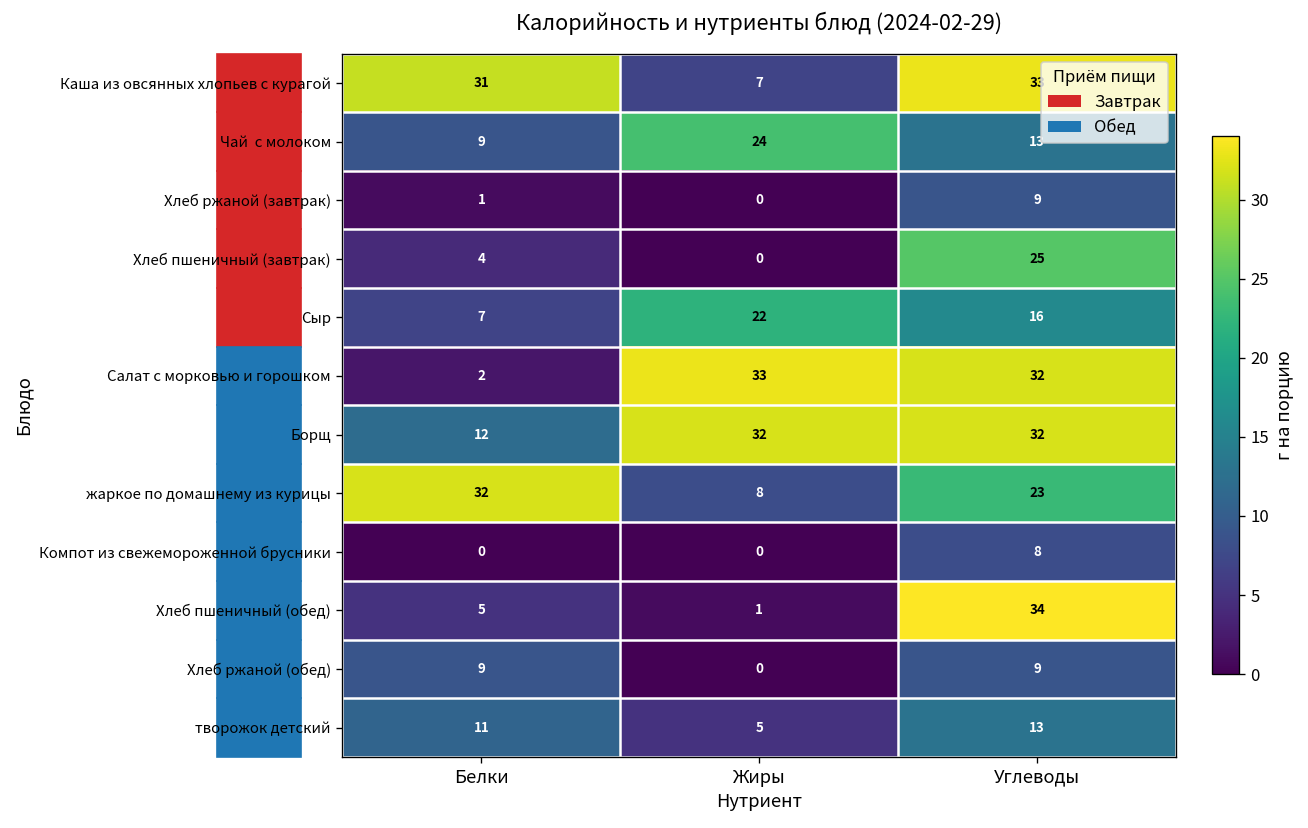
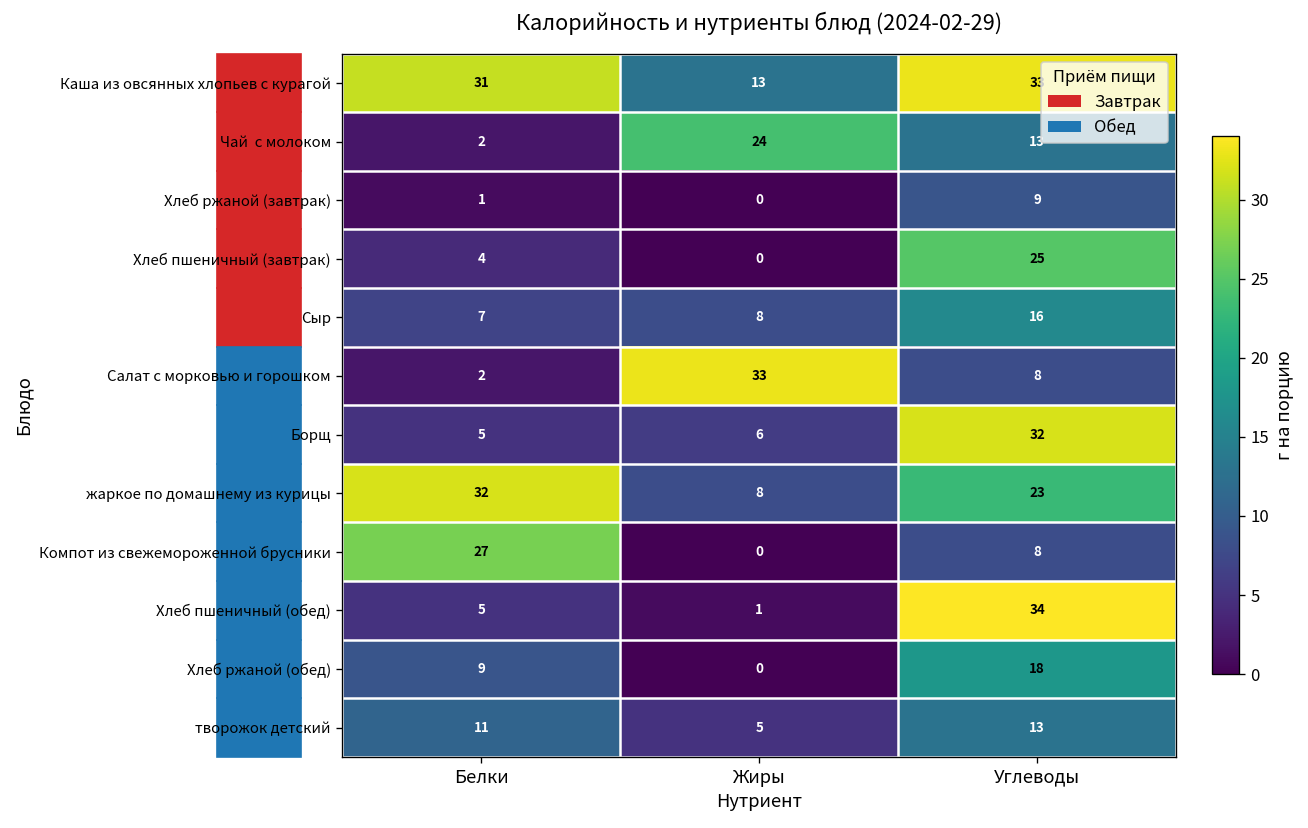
  {
    "Каша из овсянных хлопьев с курагой": {
      "Белки": 31,
-     "Жиры": 7
+     "Жиры": 13
    },
    "Чай с молоком": {
-     "Белки": 9,
+     "Белки": 2,
      "Жиры": 24
    },
    "Хлеб ржаной (завтрак)": {
      "Белки": 1,
      "Жиры": 0,
      "Углеводы": 9
    },
    "Хлеб пшеничный (завтрак)": {
      "Белки": 4,
      "Жиры": 0,
      "Углеводы": 25
    },
    "Сыр": {
      "Белки": 7,
-     "Жиры": 22,
+     "Жиры": 8,
      "Углеводы": 16
    },
    "Салат с морковью и горошком": {
      "Белки": 2,
      "Жиры": 33,
-     "Углеводы": 32
+     "Углеводы": 8
    },
    "Борщ": {
-     "Белки": 12,
-     "Жиры": 32,
+     "Белки": 5,
+     "Жиры": 6,
      "Углеводы": 32
    },
    "жаркое по домашнему из курицы": {
      "Белки": 32,
      "Жиры": 8,
      "Углеводы": 23
    },
    "Компот из свежемороженной брусники": {
-     "Белки": 0,
+     "Белки": 27,
      "Жиры": 0,
      "Углеводы": 8
    },
    "Хлеб пшеничный (обед)": {
      "Белки": 5,
      "Жиры": 1,
      "Углеводы": 34
    },
    "Хлеб ржаной (обед)": {
      "Белки": 9,
      "Жиры": 0,
-     "Углеводы": 9
+     "Углеводы": 18
    },
    "творожок детский": {
      "Белки": 11,
      "Жиры": 5,
      "Углеводы": 13
    }
  }
